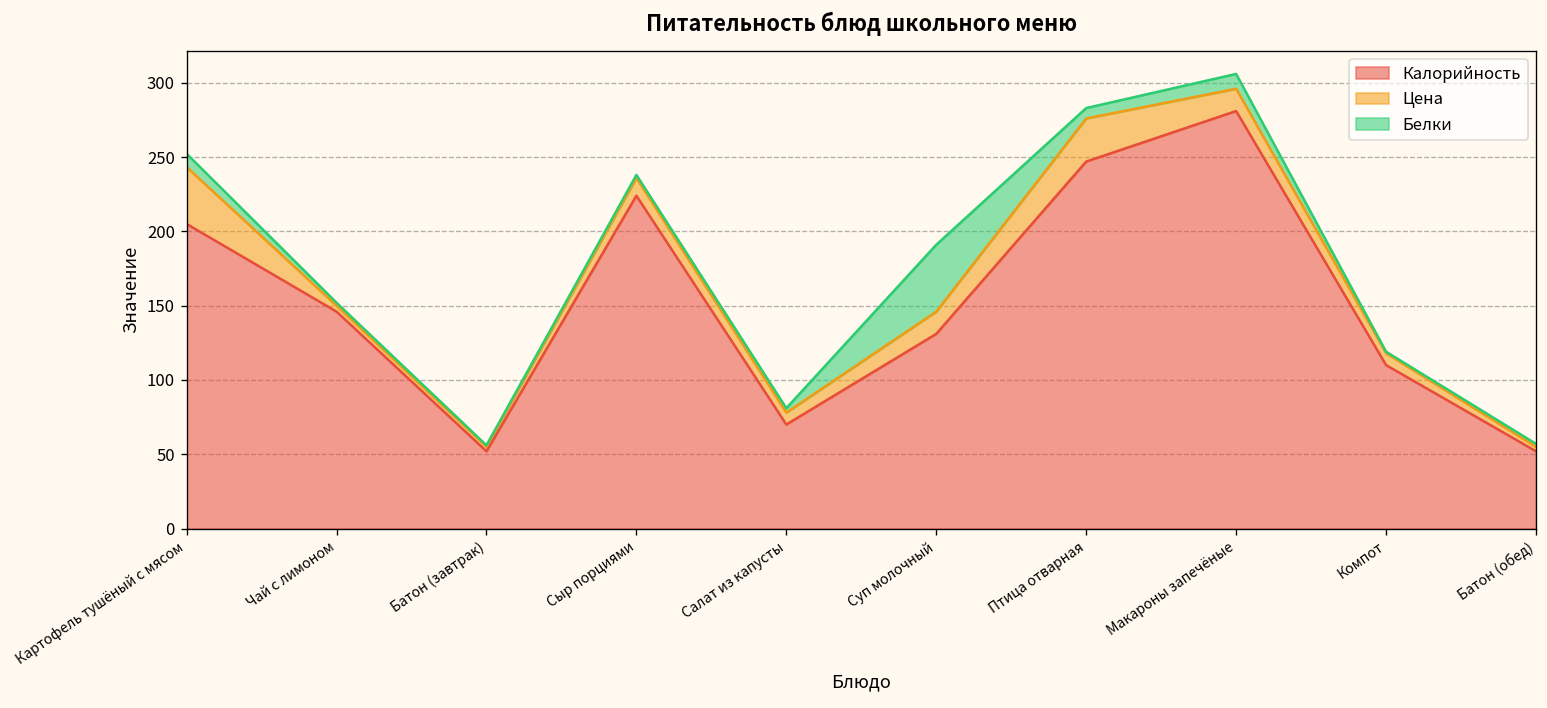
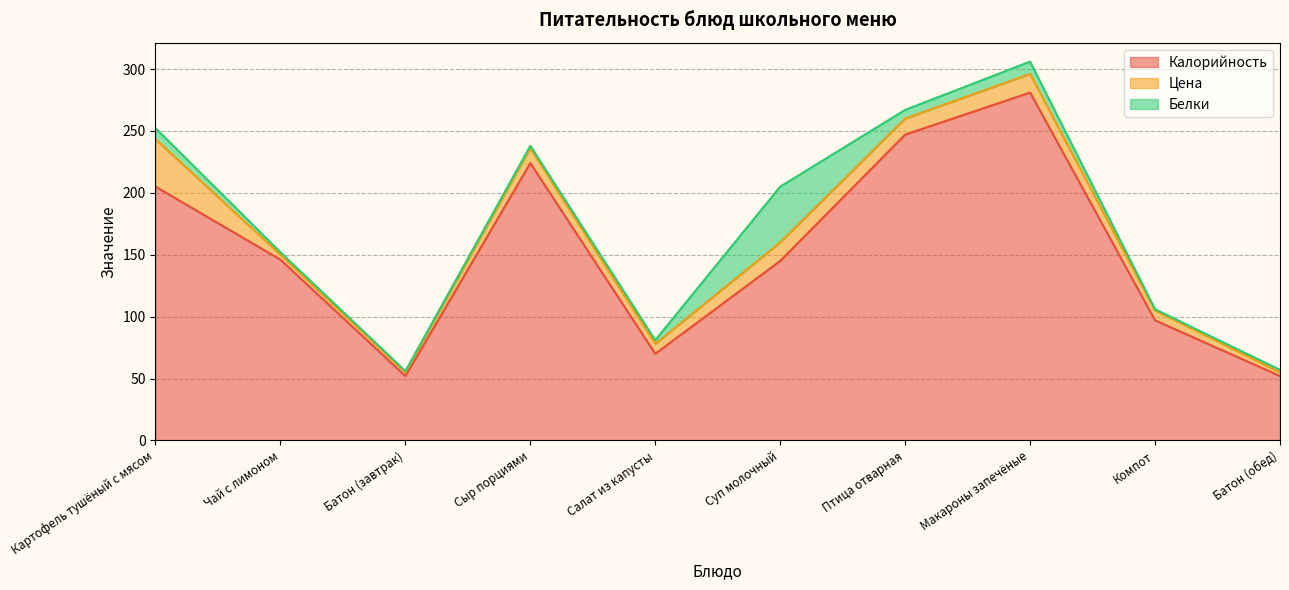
  {
    "Калорийность": {
      "Картофель тушёный с мясом": 205,
      "Чай с лимоном": 146,
      "Батон (завтрак)": 52,
      "Сыр порциями": 224,
      "Салат из капусты": 70,
-     "Суп молочный": 131,
+     "Суп молочный": 145,
      "Птица отварная": 247,
      "Макароны запечёные": 281,
-     "Компот": 110,
+     "Компот": 97,
      "Батон (обед)": 52
    },
    "Цена": {
      "Картофель тушёный с мясом": 38,
      "Салат из капусты": 8,
      "Суп молочный": 15,
-     "Птица отварная": 29,
+     "Птица отварная": 13,
      "Макароны запечёные": 15
    },
    "Белки": {
      "Картофель тушёный с мясом": 9,
      "Салат из капусты": 3,
      "Суп молочный": 45,
      "Птица отварная": 7,
      "Макароны запечёные": 10
    }
  }
